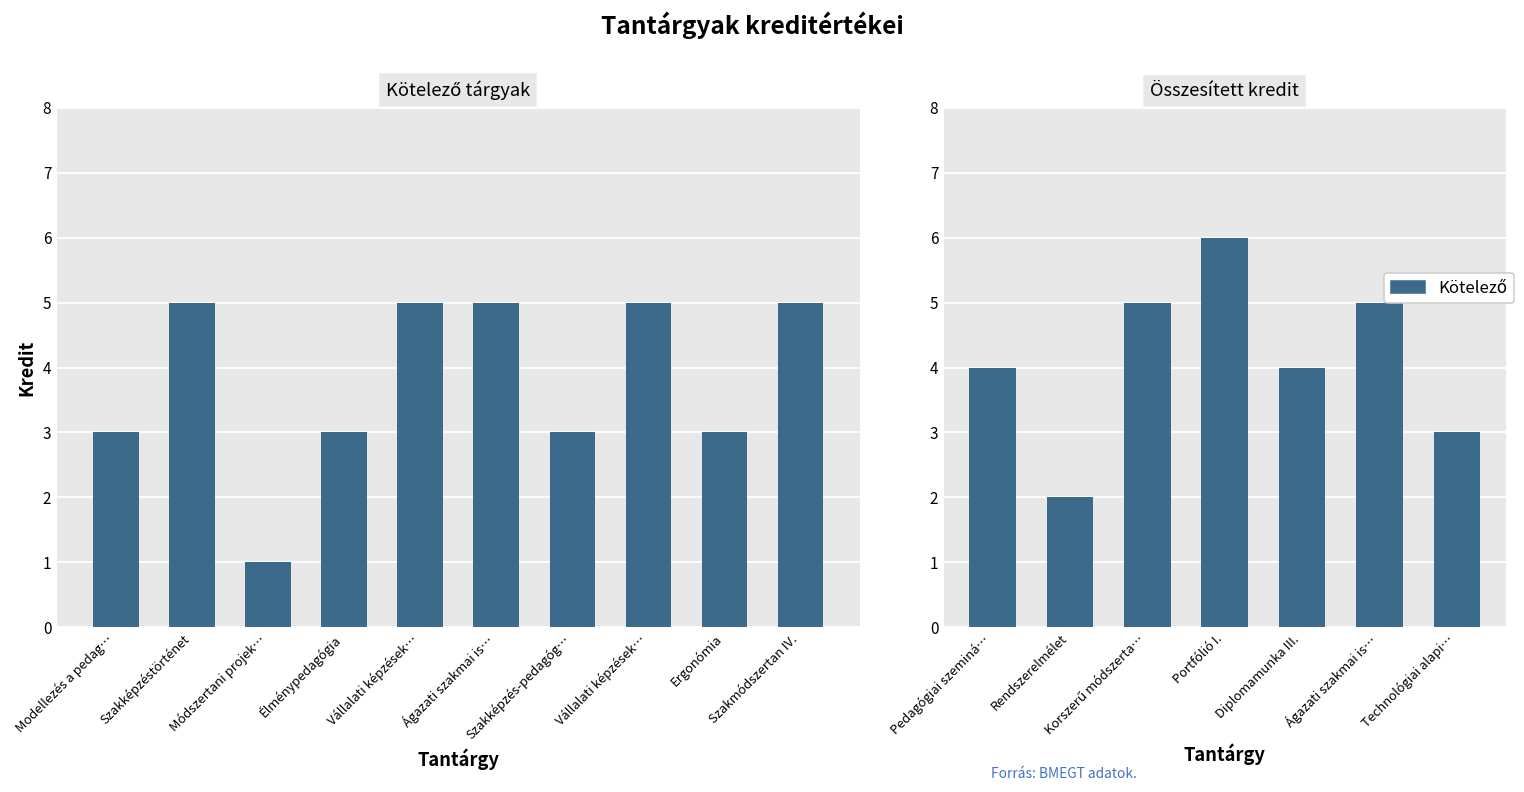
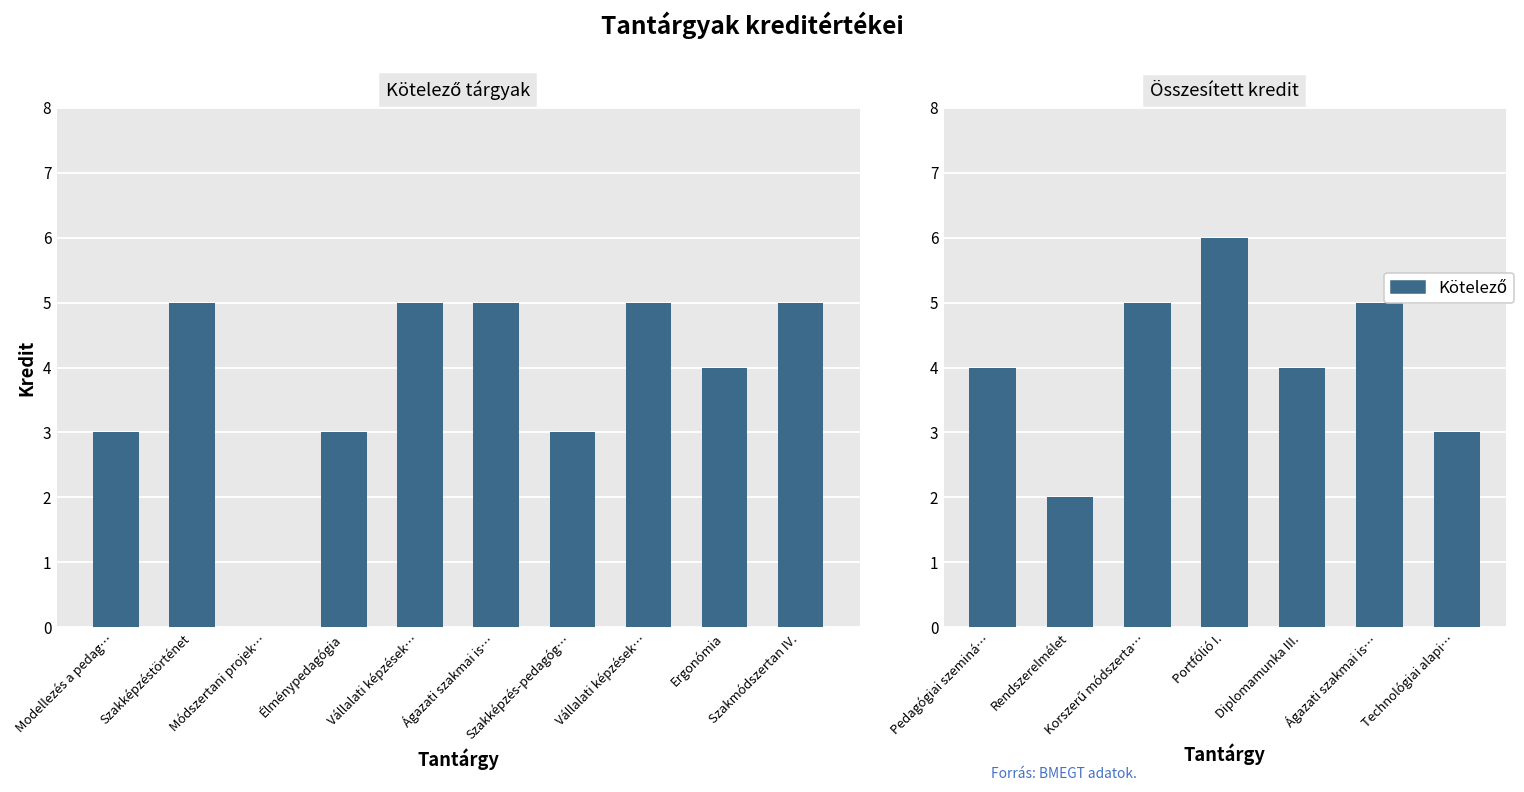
  {
    "Kötelező tárgyak": {
      "Modellezés a pedag…": 3,
      "Szakképzéstörténet": 5,
-     "Módszertani projek…": 1,
+     "Módszertani projek…": 0,
      "Élménypedagógia": 3,
      "Ágazati szakmai is…": 5,
      "Szakképzés-pedagóg…": 3,
-     "Ergonómia": 3,
+     "Ergonómia": 4,
      "Szakmódszertan IV.": 5
    },
    "Összesített kredit": {
      "Pedagógiai szeminá…": 4.0,
      "Rendszerelmélet": 2.0,
      "Korszerű módszerta…": 5.0,
      "Portfólió I.": 6.0,
      "Diplomamunka III.": 4.0,
      "Ágazati szakmai is…": 5.0,
      "Technológiai alapi…": 3.0
    }
  }
